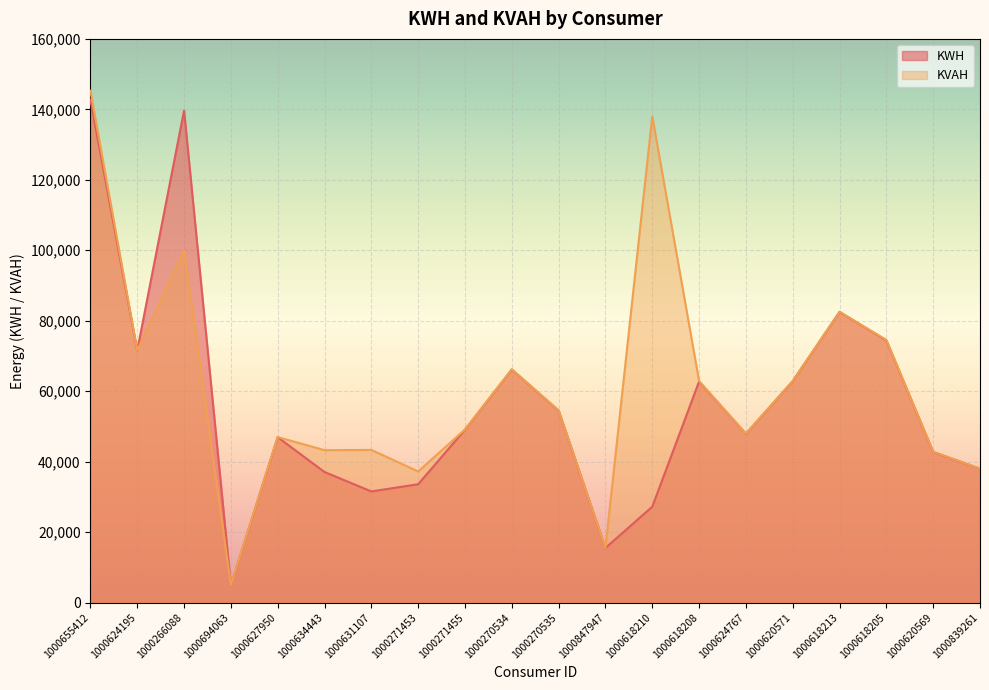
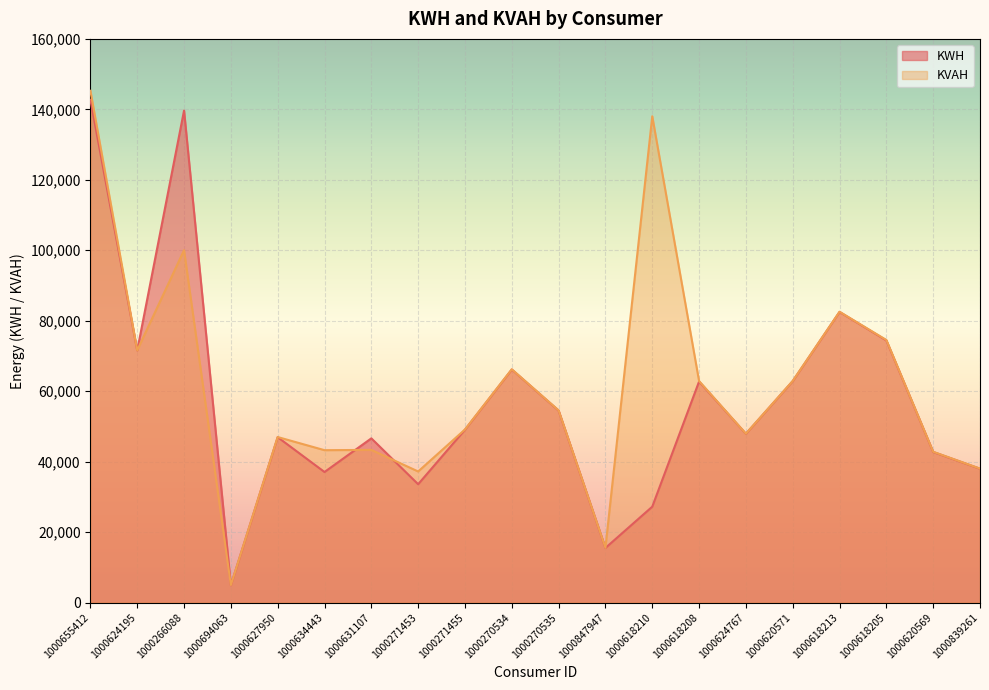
  {
    "KWH": {
      "1000655412": "143,000",
      "1000266088": "140,000",
      "1000634443": "37,000",
-     "1000631107": "32,000",
+     "1000631107": "47,000",
      "1000271453": "34,000",
      "1000618210": "27,000"
    },
    "KVAH": {
      "1000655412": "145,000",
      "1000266088": "100,000",
      "1000634443": "43,000",
      "1000631107": "43,000",
      "1000271453": "37,000",
      "1000618210": "138,000"
    }
  }
